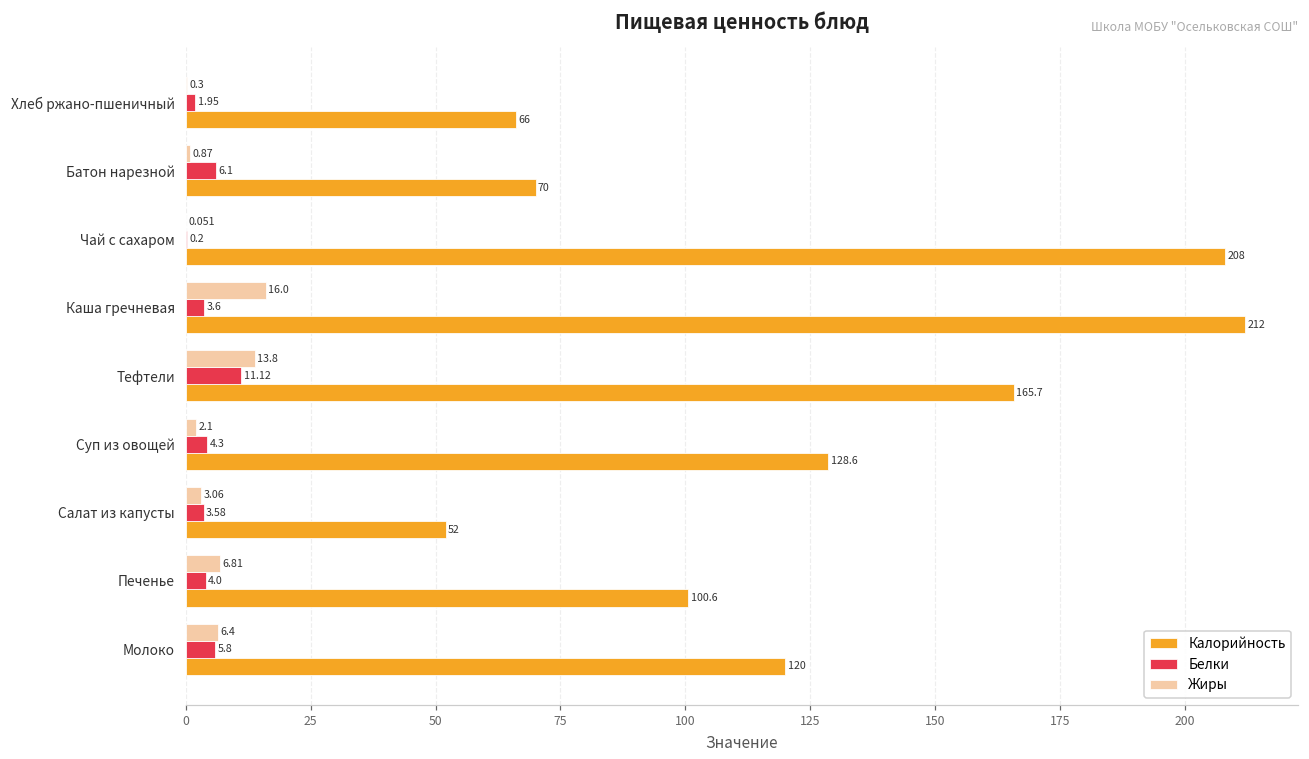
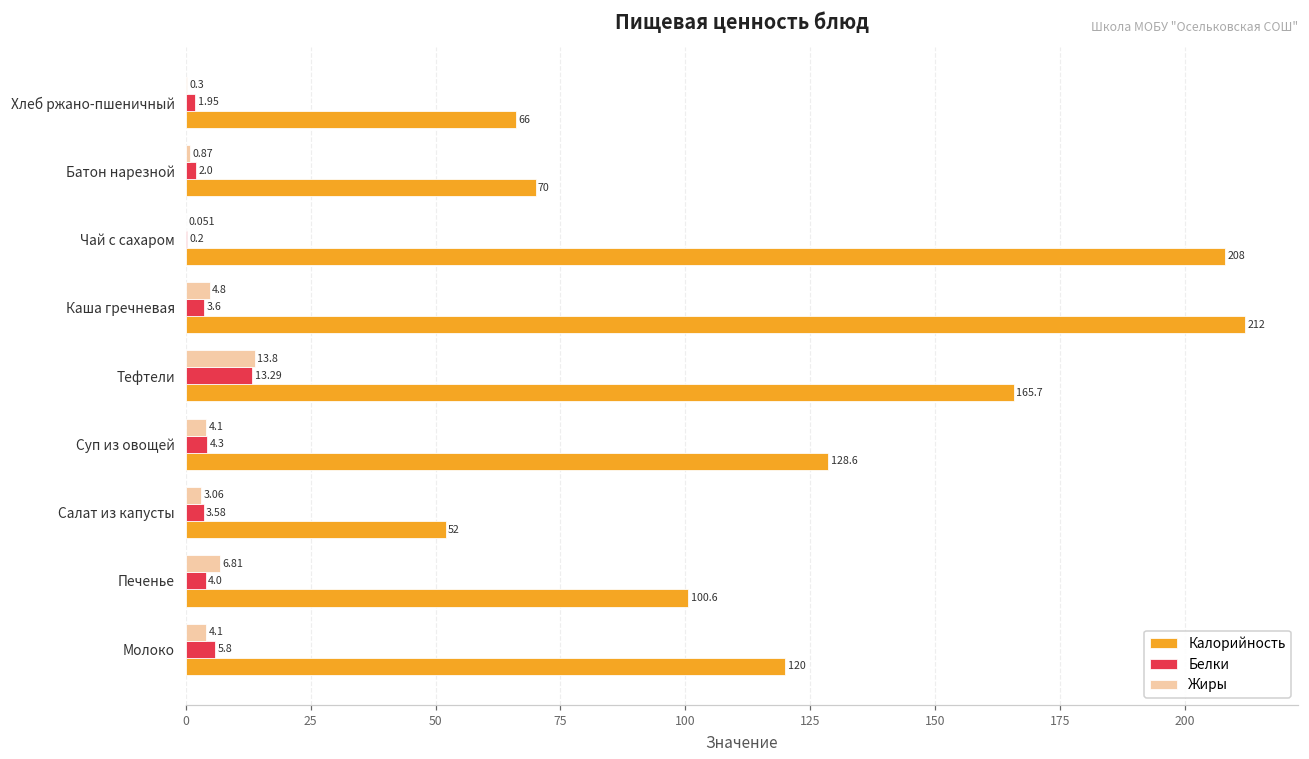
  {
    "Калорийность": {
      "Хлеб ржано-пшеничный": 66,
      "Батон нарезной": 70,
      "Чай с сахаром": 208,
      "Каша гречневая": 212,
      "Тефтели": 165.7,
      "Суп из овощей": 128.6,
      "Салат из капусты": 52,
      "Печенье": 100.6,
      "Молоко": 120
    },
    "Белки": {
      "Хлеб ржано-пшеничный": 1.95,
-     "Батон нарезной": 6.1,
+     "Батон нарезной": 2.0,
      "Чай с сахаром": 0.2,
      "Каша гречневая": 3.6,
-     "Тефтели": 11.12,
+     "Тефтели": 13.29,
      "Суп из овощей": 4.3,
      "Салат из капусты": 3.58,
      "Печенье": 4.0,
      "Молоко": 5.8
    },
    "Жиры": {
      "Хлеб ржано-пшеничный": 0.3,
      "Батон нарезной": 0.87,
      "Чай с сахаром": 0.051,
-     "Каша гречневая": 16.0,
+     "Каша гречневая": 4.8,
      "Тефтели": 13.8,
-     "Суп из овощей": 2.1,
+     "Суп из овощей": 4.1,
      "Салат из капусты": 3.06,
      "Печенье": 6.81,
-     "Молоко": 6.4
+     "Молоко": 4.1
    }
  }
